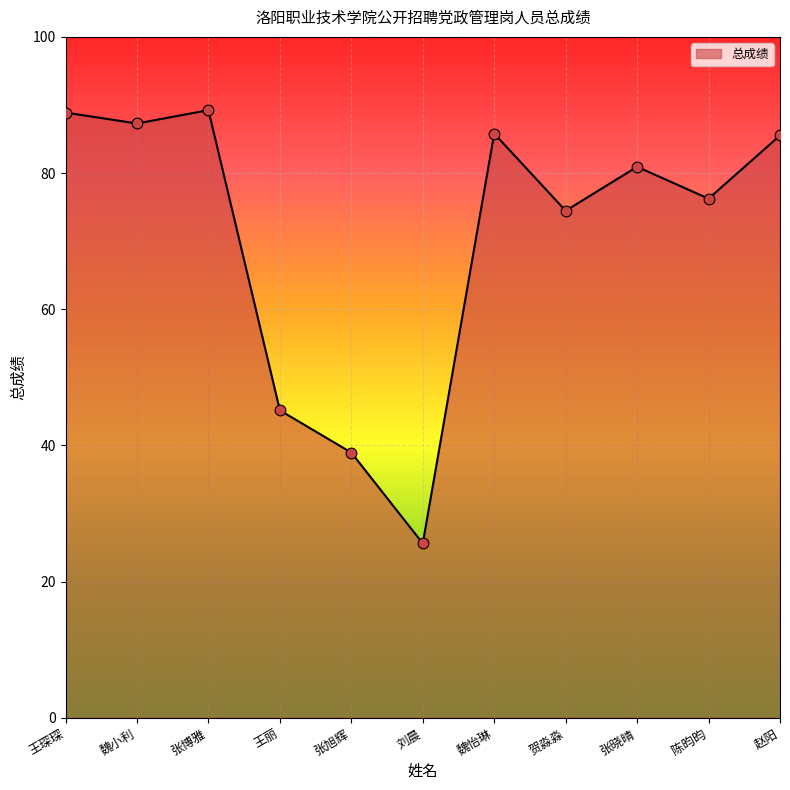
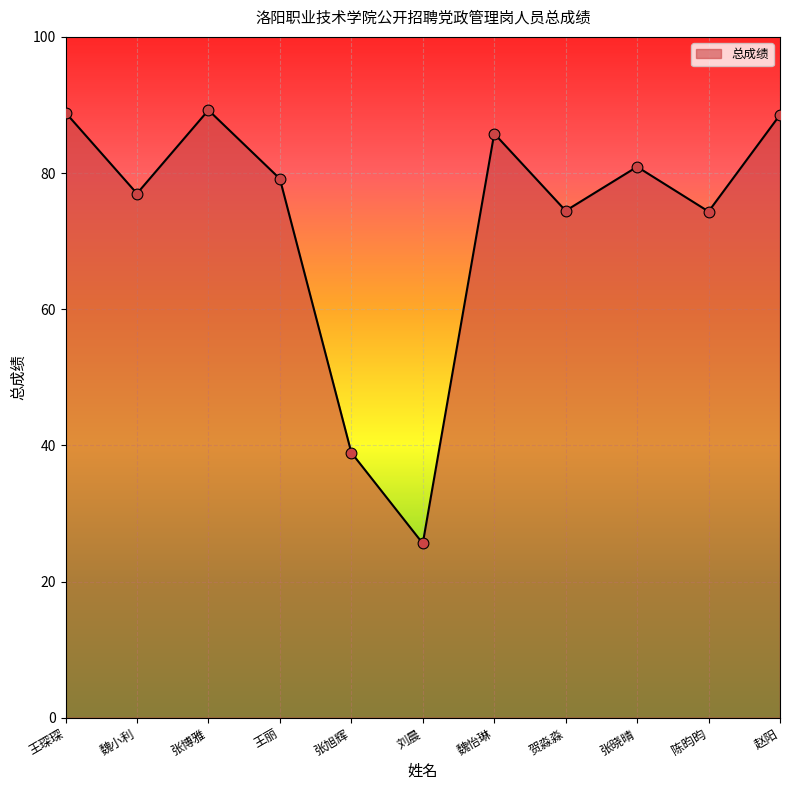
  {
    "王琛琛": 89,
-   "魏小利": 87,
+   "魏小利": 77,
    "张博雅": 89,
-   "王丽": 45,
+   "王丽": 79,
    "张旭辉": 39,
    "刘晨": 26,
    "魏怡琳": 86,
    "贺淼淼": 74,
    "张晓晴": 81,
-   "陈昀昀": 76,
-   "赵阳": 86
+   "陈昀昀": 74,
+   "赵阳": 89
  }
